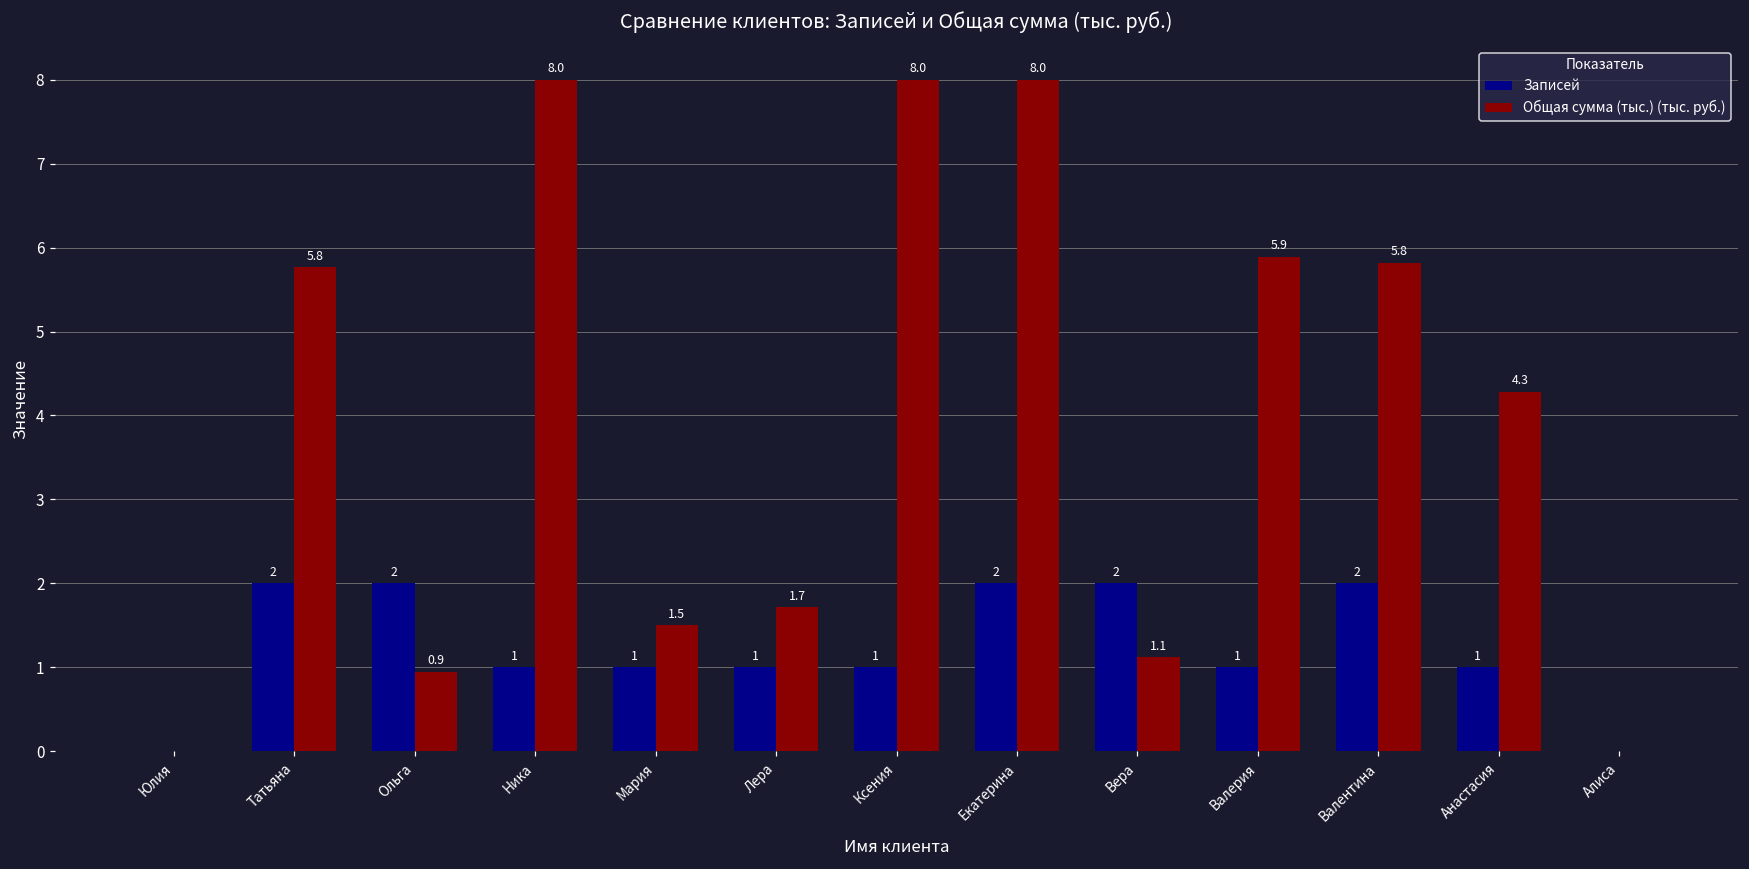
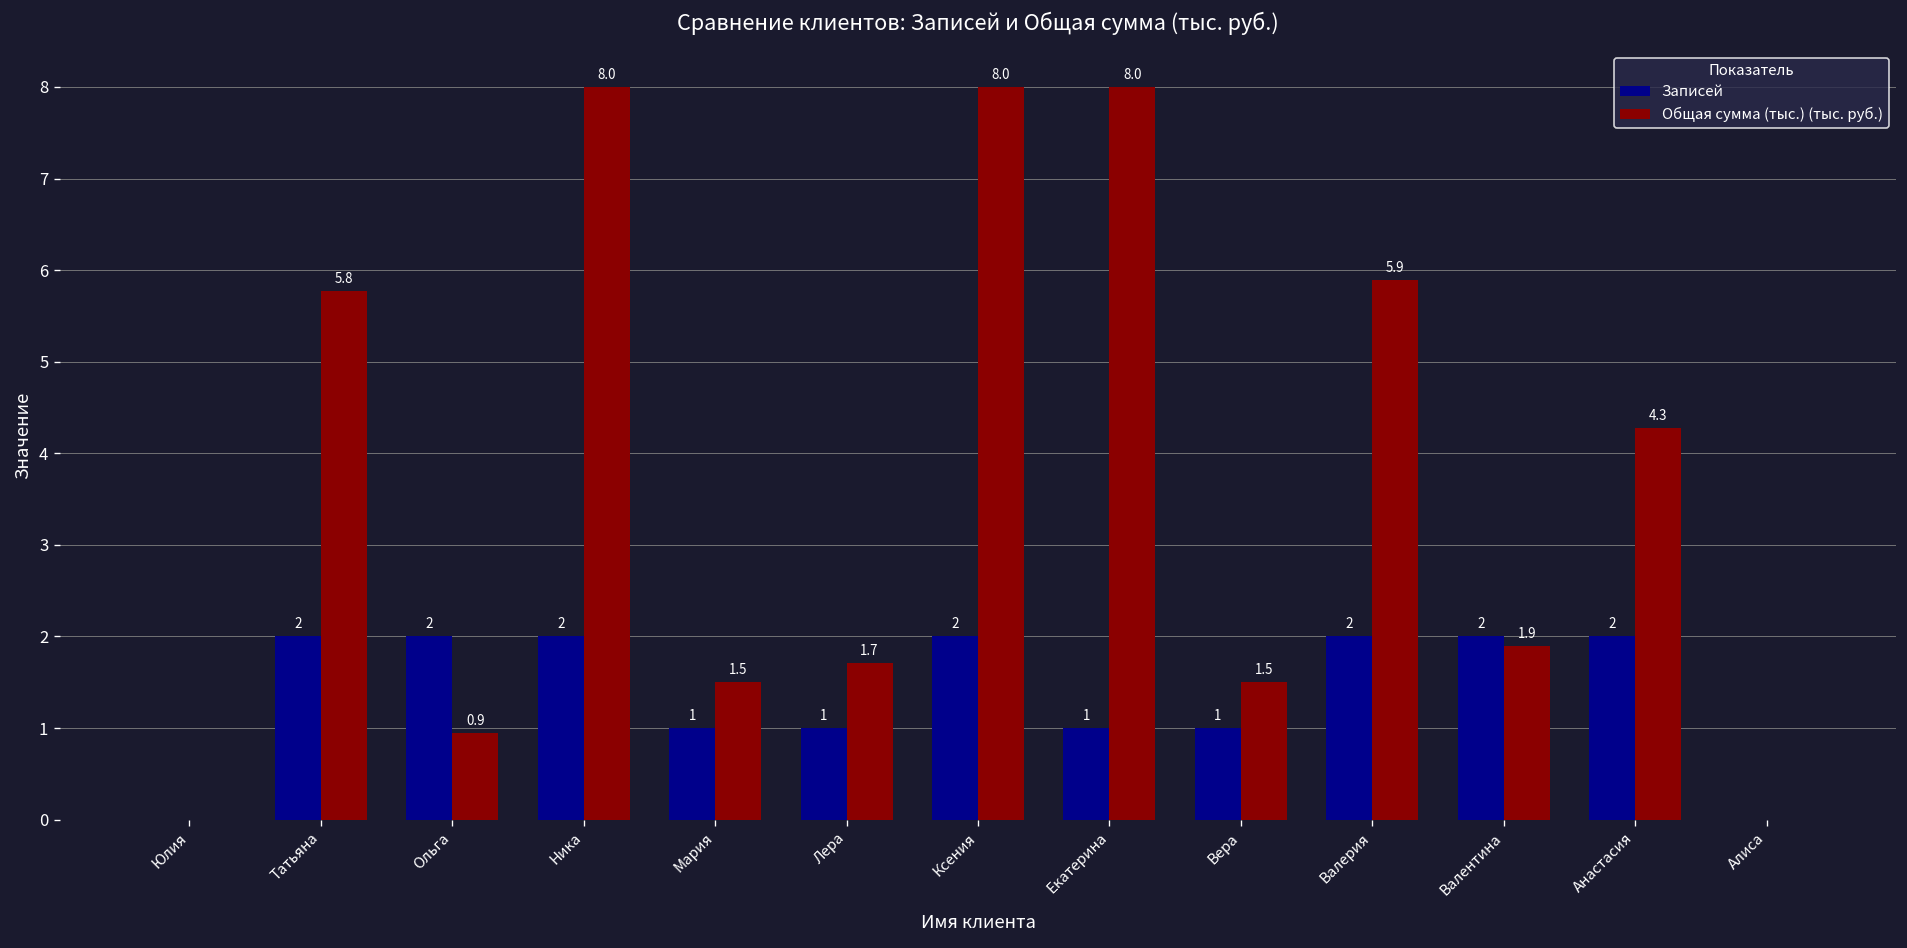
  {
    "Записей": {
      "Татьяна": 2,
      "Ольга": 2,
-     "Ника": 1,
+     "Ника": 2,
      "Мария": 1,
      "Лера": 1,
-     "Ксения": 1,
-     "Екатерина": 2,
-     "Вера": 2,
-     "Валерия": 1,
+     "Ксения": 2,
+     "Екатерина": 1,
+     "Вера": 1,
+     "Валерия": 2,
      "Валентина": 2,
-     "Анастасия": 1
+     "Анастасия": 2
    },
    "Общая сумма (тыс.) (тыс. руб.)": {
      "Татьяна": 5.8,
      "Ольга": 0.9,
      "Ника": 8.0,
      "Мария": 1.5,
      "Лера": 1.7,
      "Ксения": 8.0,
      "Екатерина": 8.0,
-     "Вера": 1.1,
+     "Вера": 1.5,
      "Валерия": 5.9,
-     "Валентина": 5.8,
+     "Валентина": 1.9,
      "Анастасия": 4.3
    }
  }
